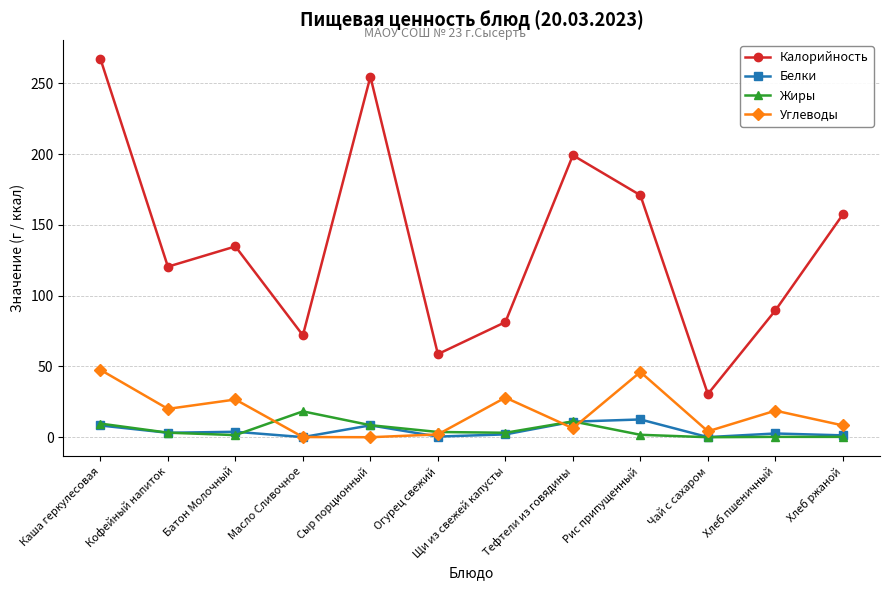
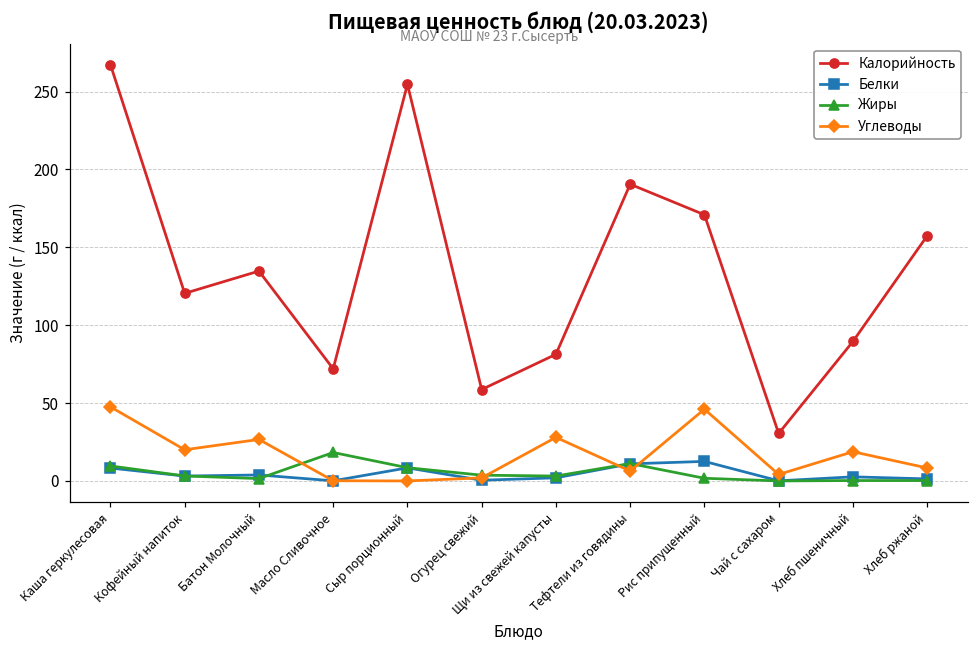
  {
    "Калорийность": {
      "Каша геркулесовая": 267,
      "Кофейный напиток": 120,
      "Батон Молочный": 135,
      "Масло Сливочное": 72,
      "Сыр порционный": 255,
      "Огурец свежий": 59,
      "Щи из свежей капусты": 81,
-     "Тефтели из говядины": 199,
+     "Тефтели из говядины": 191,
      "Рис припущенный": 171,
      "Чай с сахаром": 31,
      "Хлеб пшеничный": 90,
      "Хлеб ржаной": 157
    },
    "Белки": {
      "Батон Молочный": 4,
      "Рис припущенный": 13,
      "Хлеб пшеничный": 3
    },
    "Жиры": {
      "Батон Молочный": 2,
      "Масло Сливочное": 18,
      "Рис припущенный": 2,
      "Хлеб пшеничный": 0
    },
    "Углеводы": {
      "Каша геркулесовая": 48,
      "Кофейный напиток": 20,
      "Батон Молочный": 27,
      "Сыр порционный": 0,
      "Щи из свежей капусты": 28,
      "Тефтели из говядины": 6,
      "Рис припущенный": 46,
      "Чай с сахаром": 4,
      "Хлеб пшеничный": 19,
      "Хлеб ржаной": 8
    }
  }
